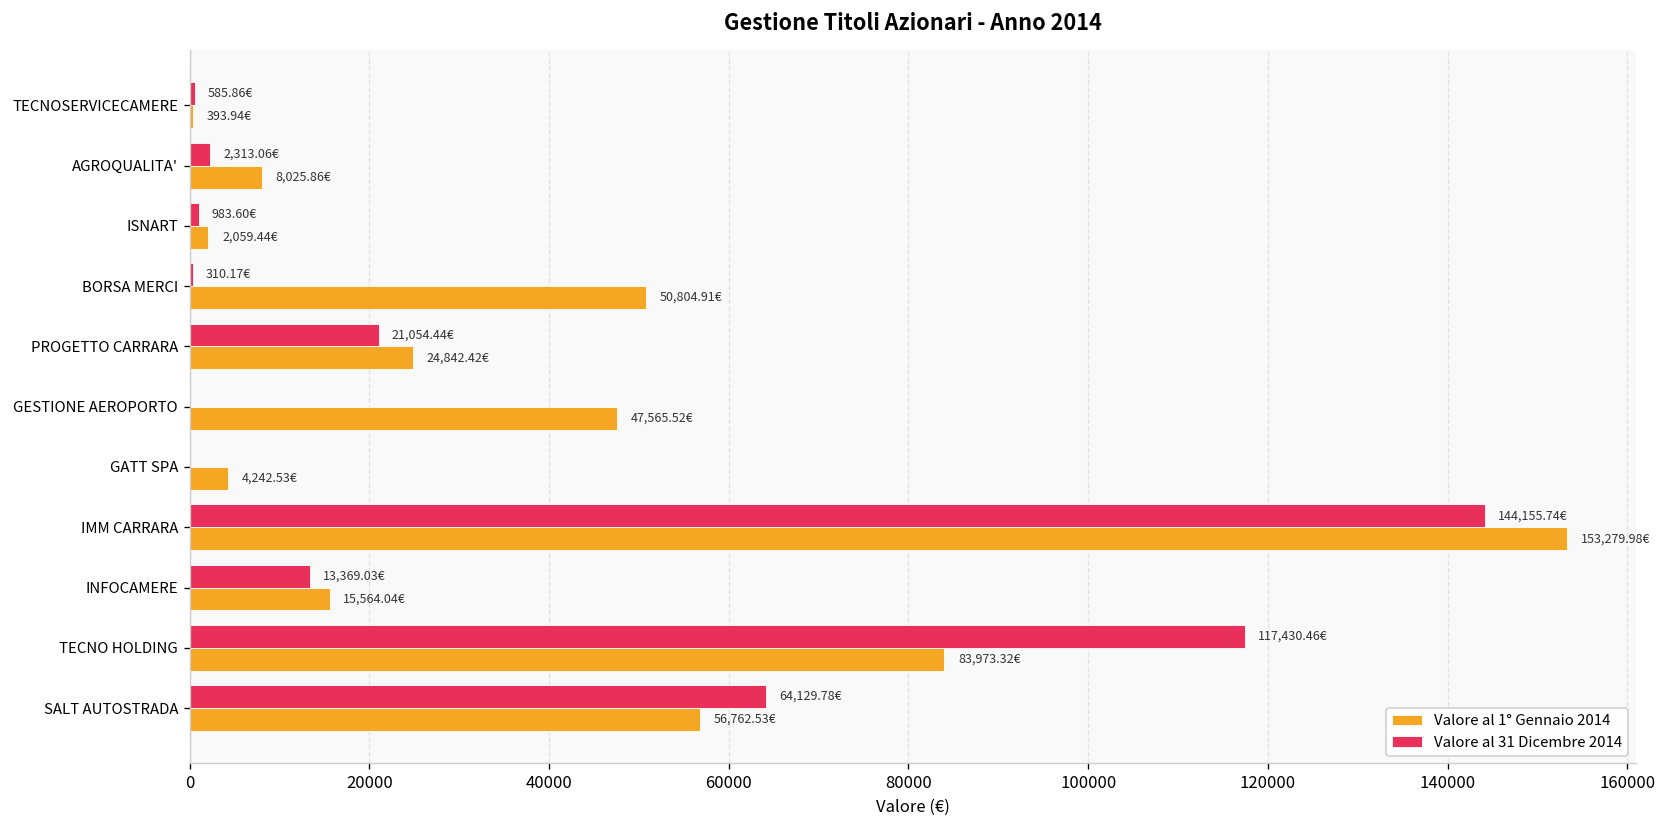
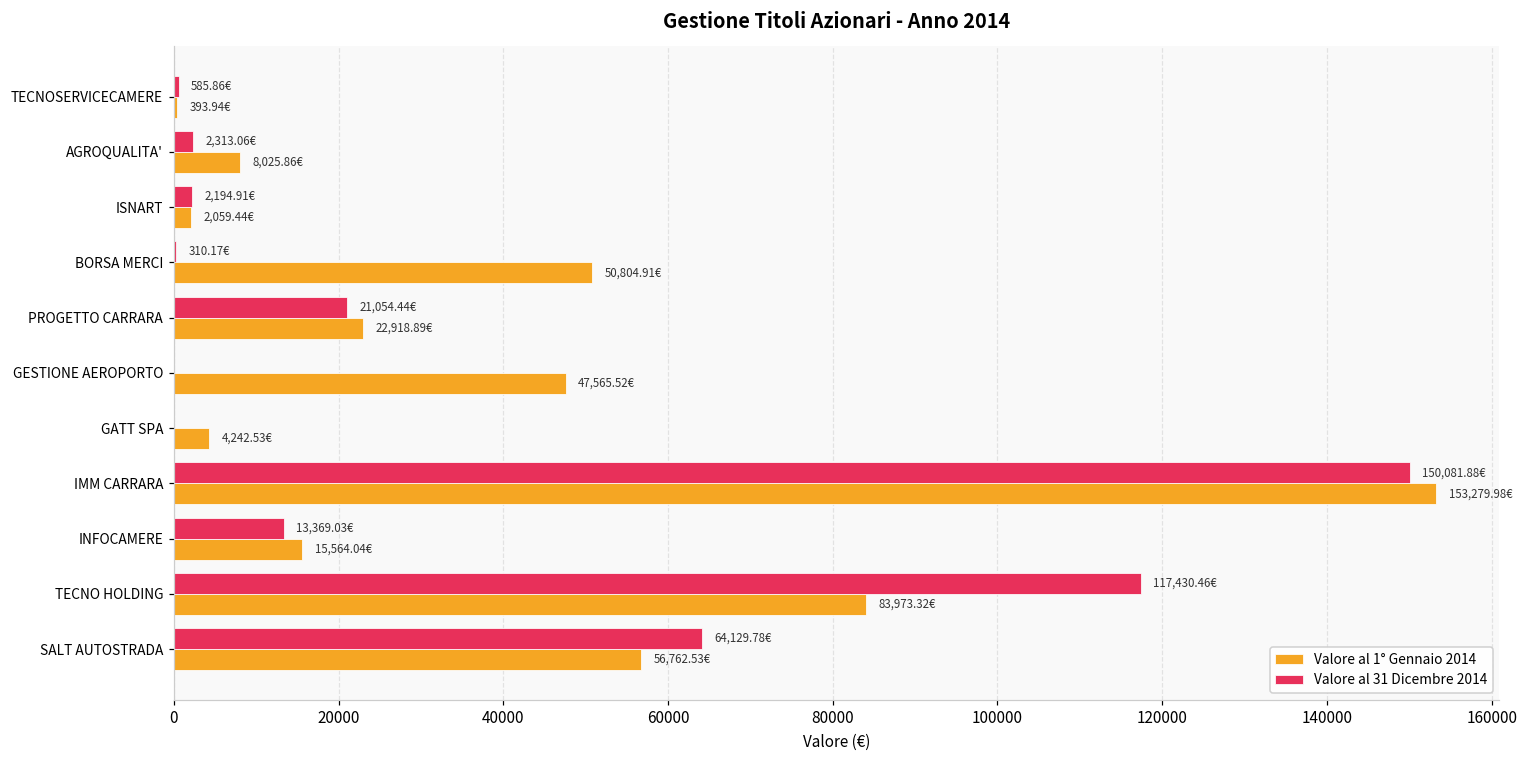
  {
    "Valore al 1° Gennaio 2014": {
      "TECNOSERVICECAMERE": "393.94€",
      "AGROQUALITA'": "8,025.86€",
      "ISNART": "2,059.44€",
      "BORSA MERCI": "50,804.91€",
-     "PROGETTO CARRARA": "24,842.42€",
+     "PROGETTO CARRARA": "22,918.89€",
      "GESTIONE AEROPORTO": "47,565.52€",
      "GATT SPA": "4,242.53€",
      "IMM CARRARA": "153,279.98€",
      "INFOCAMERE": "15,564.04€",
      "TECNO HOLDING": "83,973.32€",
      "SALT AUTOSTRADA": "56,762.53€"
    },
    "Valore al 31 Dicembre 2014": {
      "TECNOSERVICECAMERE": "585.86€",
      "AGROQUALITA'": "2,313.06€",
-     "ISNART": "983.60€",
+     "ISNART": "2,194.91€",
      "BORSA MERCI": "310.17€",
      "PROGETTO CARRARA": "21,054.44€",
-     "IMM CARRARA": "144,155.74€",
+     "IMM CARRARA": "150,081.88€",
      "INFOCAMERE": "13,369.03€",
      "TECNO HOLDING": "117,430.46€",
      "SALT AUTOSTRADA": "64,129.78€"
    }
  }
